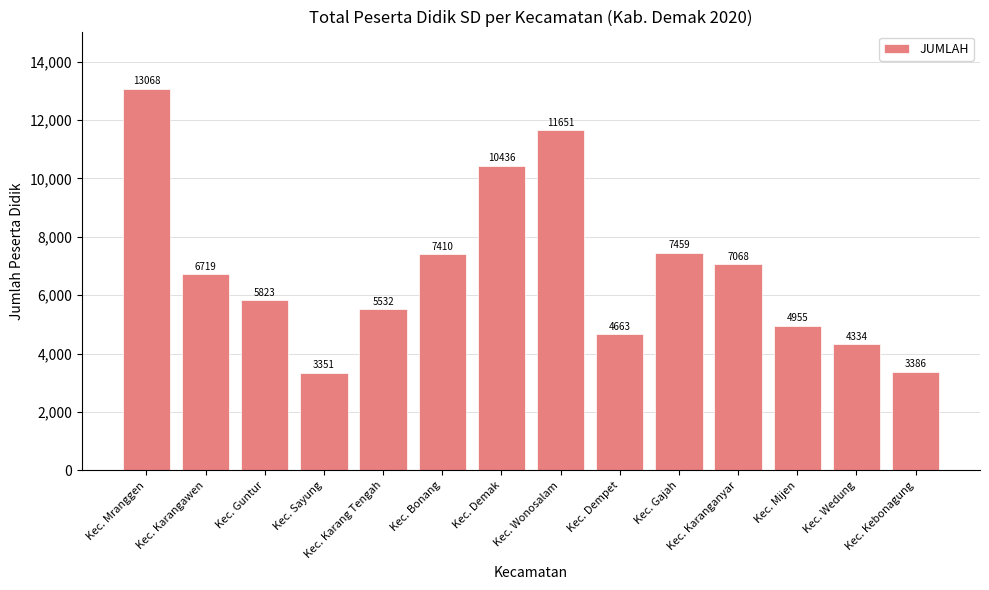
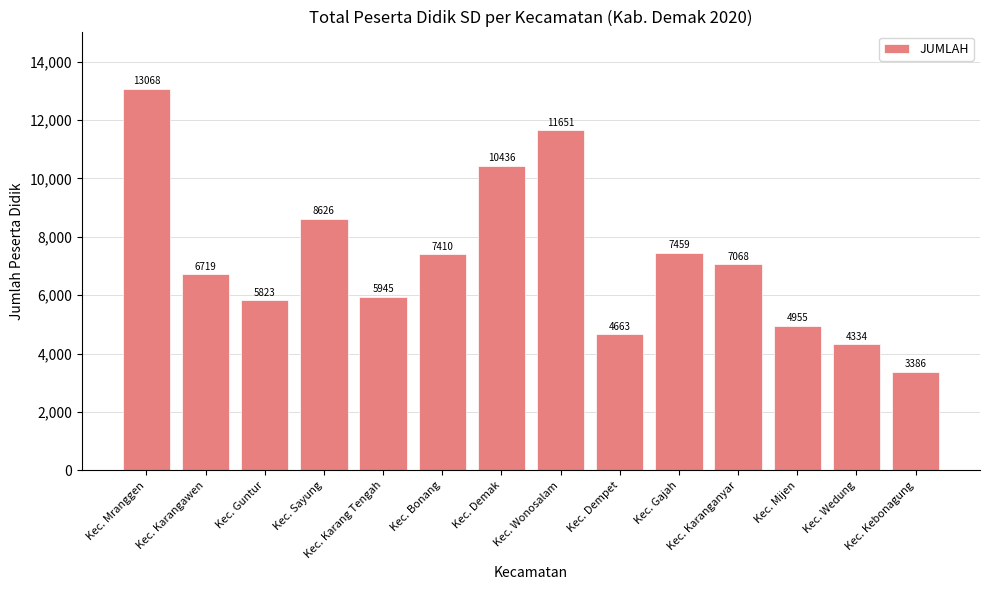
  {
    "Kec. Mranggen": 13068,
    "Kec. Karangawen": 6719,
    "Kec. Guntur": 5823,
-   "Kec. Sayung": 3351,
-   "Kec. Karang Tengah": 5532,
+   "Kec. Sayung": 8626,
+   "Kec. Karang Tengah": 5945,
    "Kec. Bonang": 7410,
    "Kec. Demak": 10436,
    "Kec. Wonosalam": 11651,
    "Kec. Dempet": 4663,
    "Kec. Gajah": 7459,
    "Kec. Karanganyar": 7068,
    "Kec. Mijen": 4955,
    "Kec. Wedung": 4334,
    "Kec. Kebonagung": 3386
  }
